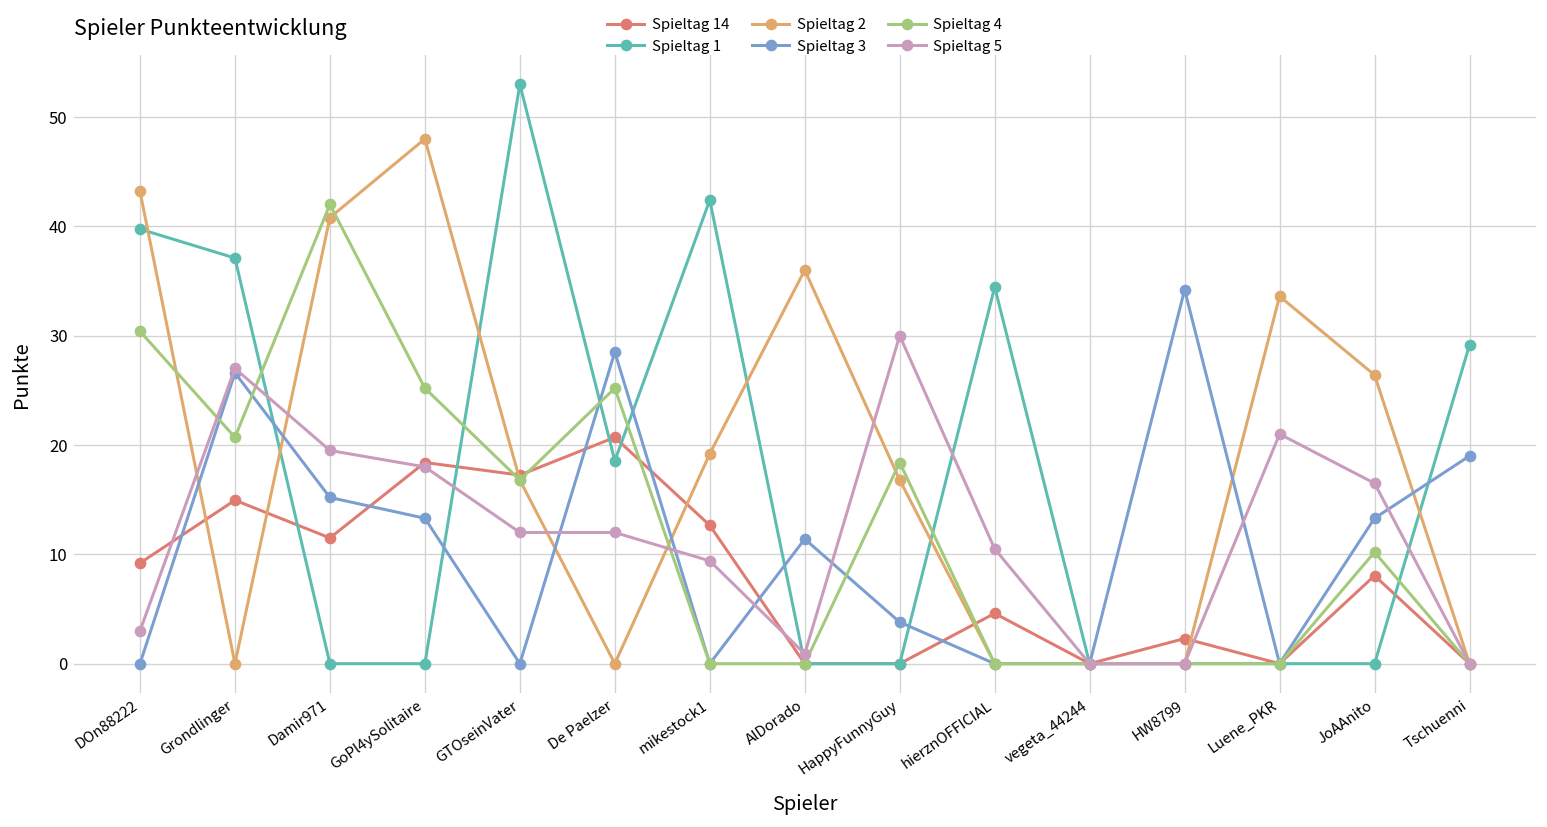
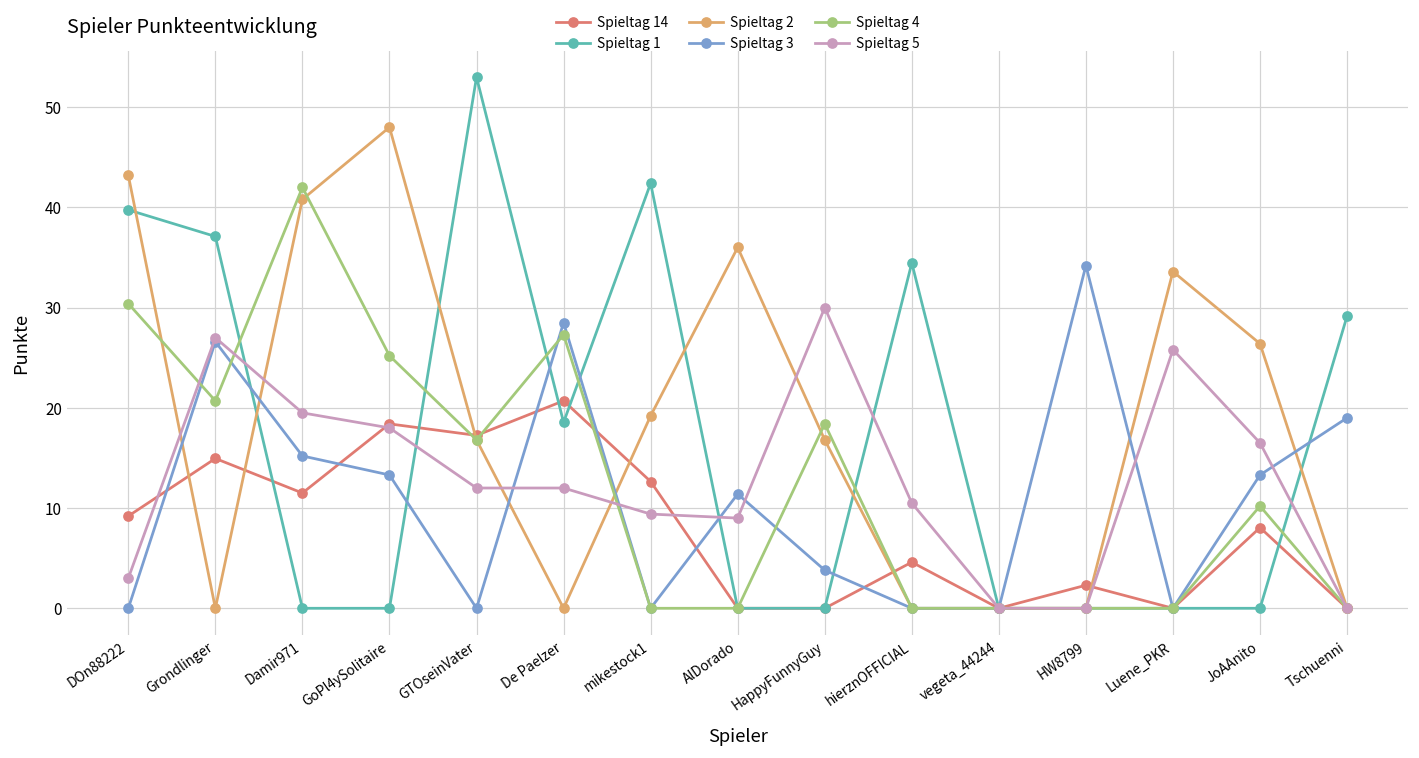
  {
    "Spieltag 4": {
      "DOn88222": 30,
      "Grondlinger": 21,
      "Damir971": 42,
      "GoPl4ySolitaire": 25,
-     "De Paelzer": 25,
+     "De Paelzer": 27,
      "HappyFunnyGuy": 18,
      "JoAAnito": 10
    },
    "Spieltag 5": {
      "DOn88222": 3,
      "Grondlinger": 27,
      "Damir971": 20,
      "GoPl4ySolitaire": 18,
      "GTOseinVater": 12,
      "De Paelzer": 12,
      "mikestock1": 9,
-     "AlDorado": 1,
+     "AlDorado": 9,
      "HappyFunnyGuy": 30,
      "hierznOFFICIAL": 11,
-     "Luene_PKR": 21,
+     "Luene_PKR": 26,
      "JoAAnito": 17
    }
  }
